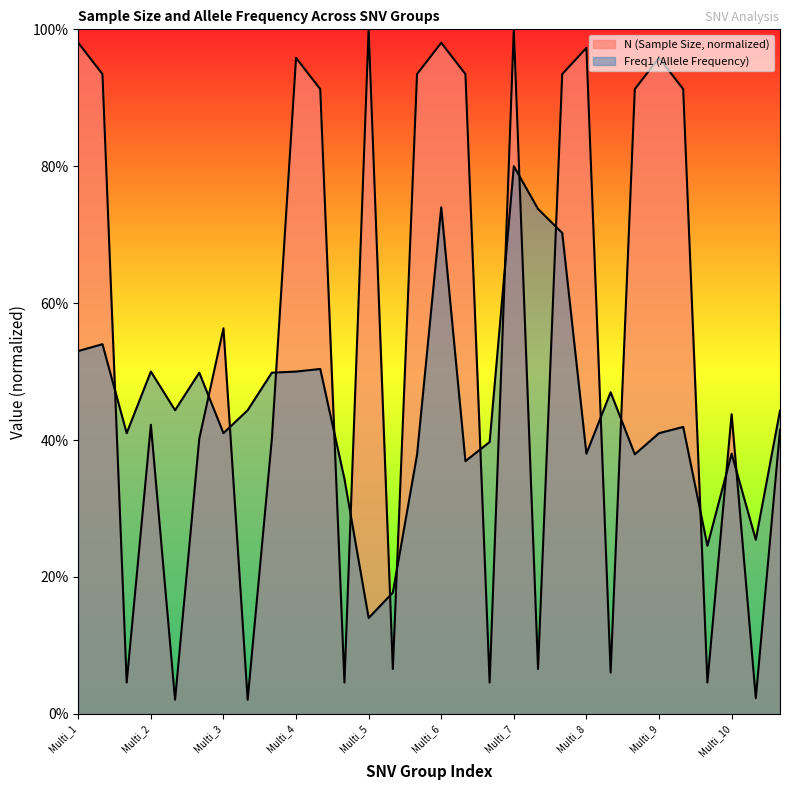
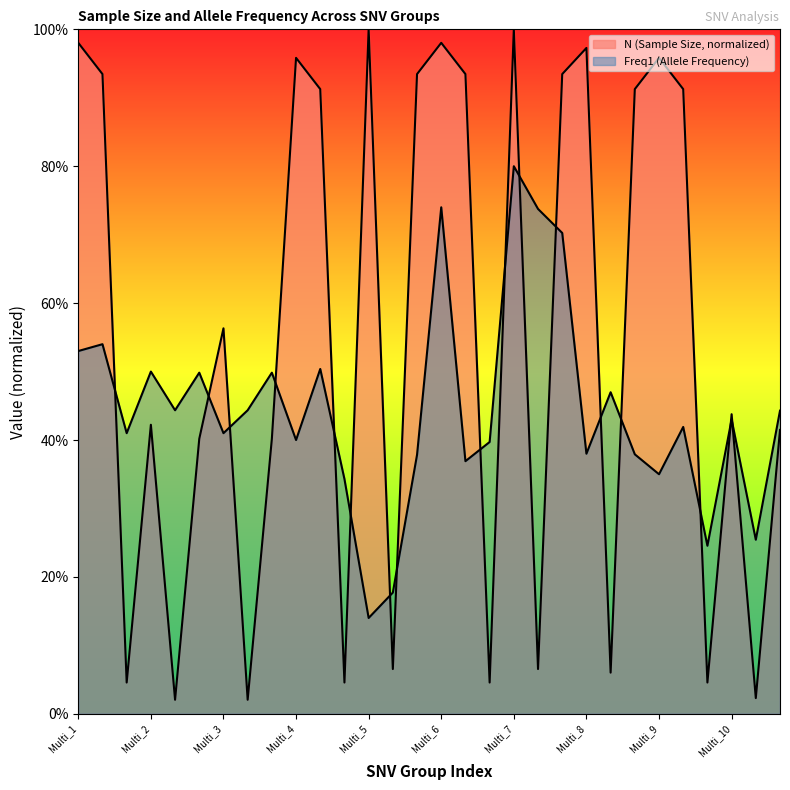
  {
    "N (Sample Size, normalized)": {
      "Multi_1": "98%",
      "Multi_2": "42%",
      "Multi_3": "56%",
      "Multi_4": "96%",
      "Multi_5": "100%",
      "Multi_6": "98%",
      "Multi_7": "100%",
      "Multi_8": "97%",
      "Multi_10": "44%"
    },
    "Freq1 (Allele Frequency)": {
      "Multi_1": "53%",
      "Multi_2": "50%",
      "Multi_3": "41%",
-     "Multi_4": "50%",
+     "Multi_4": "40%",
      "Multi_5": "14%",
      "Multi_6": "74%",
      "Multi_7": "80%",
      "Multi_8": "38%",
-     "Multi_9": "41%",
-     "Multi_10": "38%"
+     "Multi_9": "35%",
+     "Multi_10": "43%"
    }
  }
